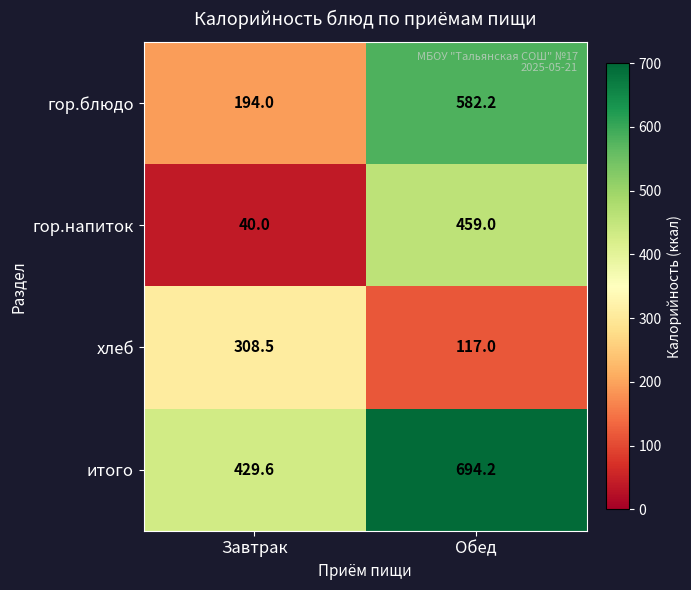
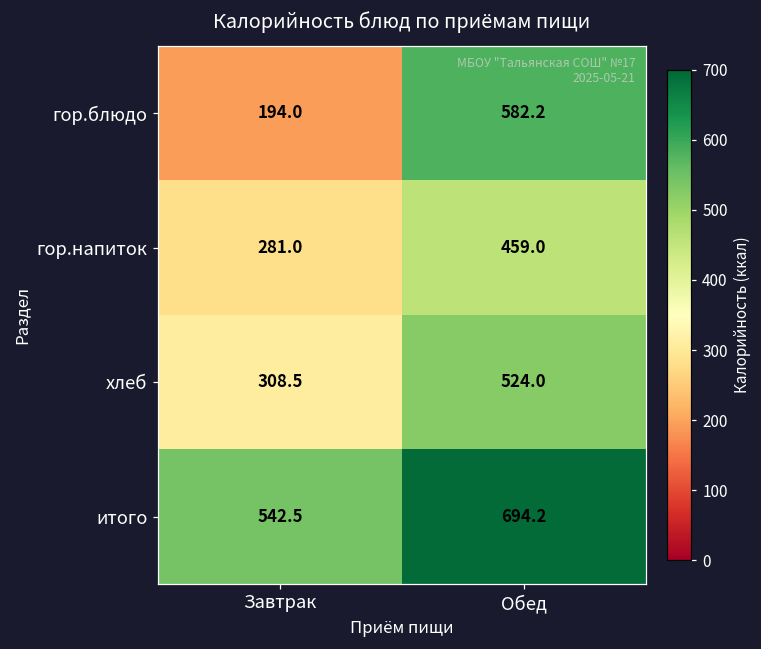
  {
    "гор.блюдо": {
      "Завтрак": 194.0
    },
    "гор.напиток": {
-     "Завтрак": 40.0,
+     "Завтрак": 281.0,
      "Обед": 459.0
    },
    "хлеб": {
      "Завтрак": 308.5,
-     "Обед": 117.0
+     "Обед": 524.0
    },
    "итого": {
-     "Завтрак": 429.6,
+     "Завтрак": 542.5,
      "Обед": 694.2
    }
  }
